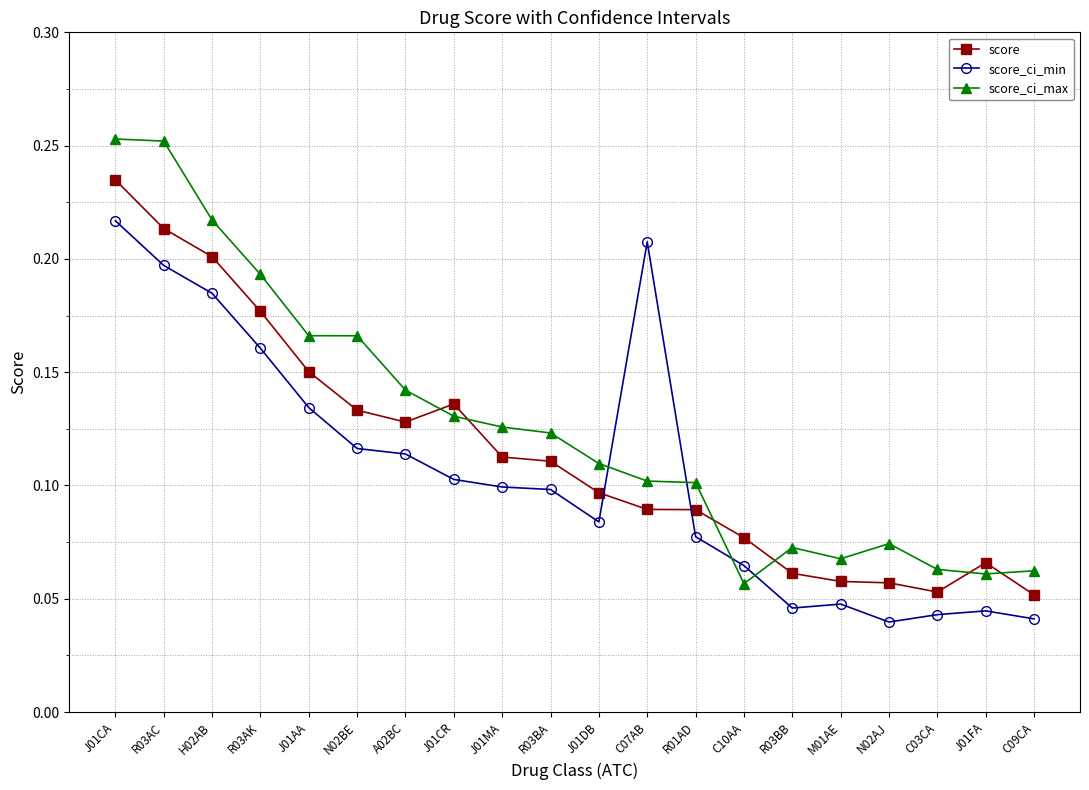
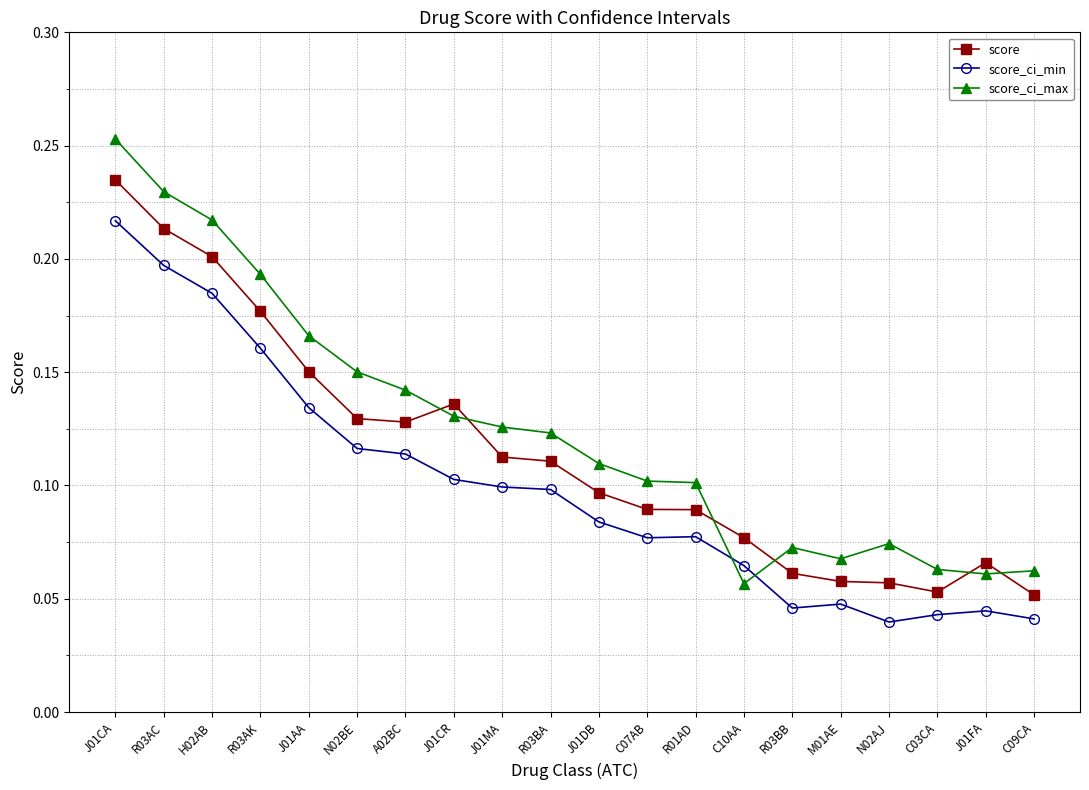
  {
    "score": {
      "J01CA": 0.235,
      "R03AC": 0.213,
      "H02AB": 0.201,
      "R03AK": 0.177,
      "J01AA": 0.150,
-     "N02BE": 0.133,
+     "N02BE": 0.130,
      "A02BC": 0.128,
      "J01CR": 0.136,
      "J01MA": 0.113,
      "R03BA": 0.111,
      "J01DB": 0.097,
      "C07AB": 0.089,
      "R01AD": 0.089,
      "C10AA": 0.077,
      "R03BB": 0.061,
      "M01AE": 0.058,
      "N02AJ": 0.057,
      "C03CA": 0.053,
      "J01FA": 0.066,
      "C09CA": 0.052
    },
    "score_ci_min": {
      "J01CA": 0.217,
      "R03AC": 0.197,
      "H02AB": 0.185,
      "R03AK": 0.161,
      "J01AA": 0.134,
      "N02BE": 0.116,
      "A02BC": 0.114,
      "J01CR": 0.103,
      "J01MA": 0.099,
      "R03BA": 0.098,
      "J01DB": 0.084,
-     "C07AB": 0.208,
+     "C07AB": 0.077,
      "R01AD": 0.077,
      "C10AA": 0.065,
      "R03BB": 0.046,
      "M01AE": 0.048,
      "N02AJ": 0.040,
      "C03CA": 0.043,
      "J01FA": 0.045,
      "C09CA": 0.041
    },
    "score_ci_max": {
      "J01CA": 0.253,
-     "R03AC": 0.252,
+     "R03AC": 0.230,
      "H02AB": 0.217,
      "R03AK": 0.193,
      "J01AA": 0.166,
-     "N02BE": 0.166,
+     "N02BE": 0.150,
      "A02BC": 0.142,
      "J01CR": 0.131,
      "J01MA": 0.126,
      "R03BA": 0.123,
      "J01DB": 0.110,
      "C07AB": 0.102,
      "R01AD": 0.101,
      "C10AA": 0.057,
      "R03BB": 0.073,
      "M01AE": 0.068,
      "N02AJ": 0.074,
      "C03CA": 0.063,
      "J01FA": 0.061,
      "C09CA": 0.062
    }
  }
